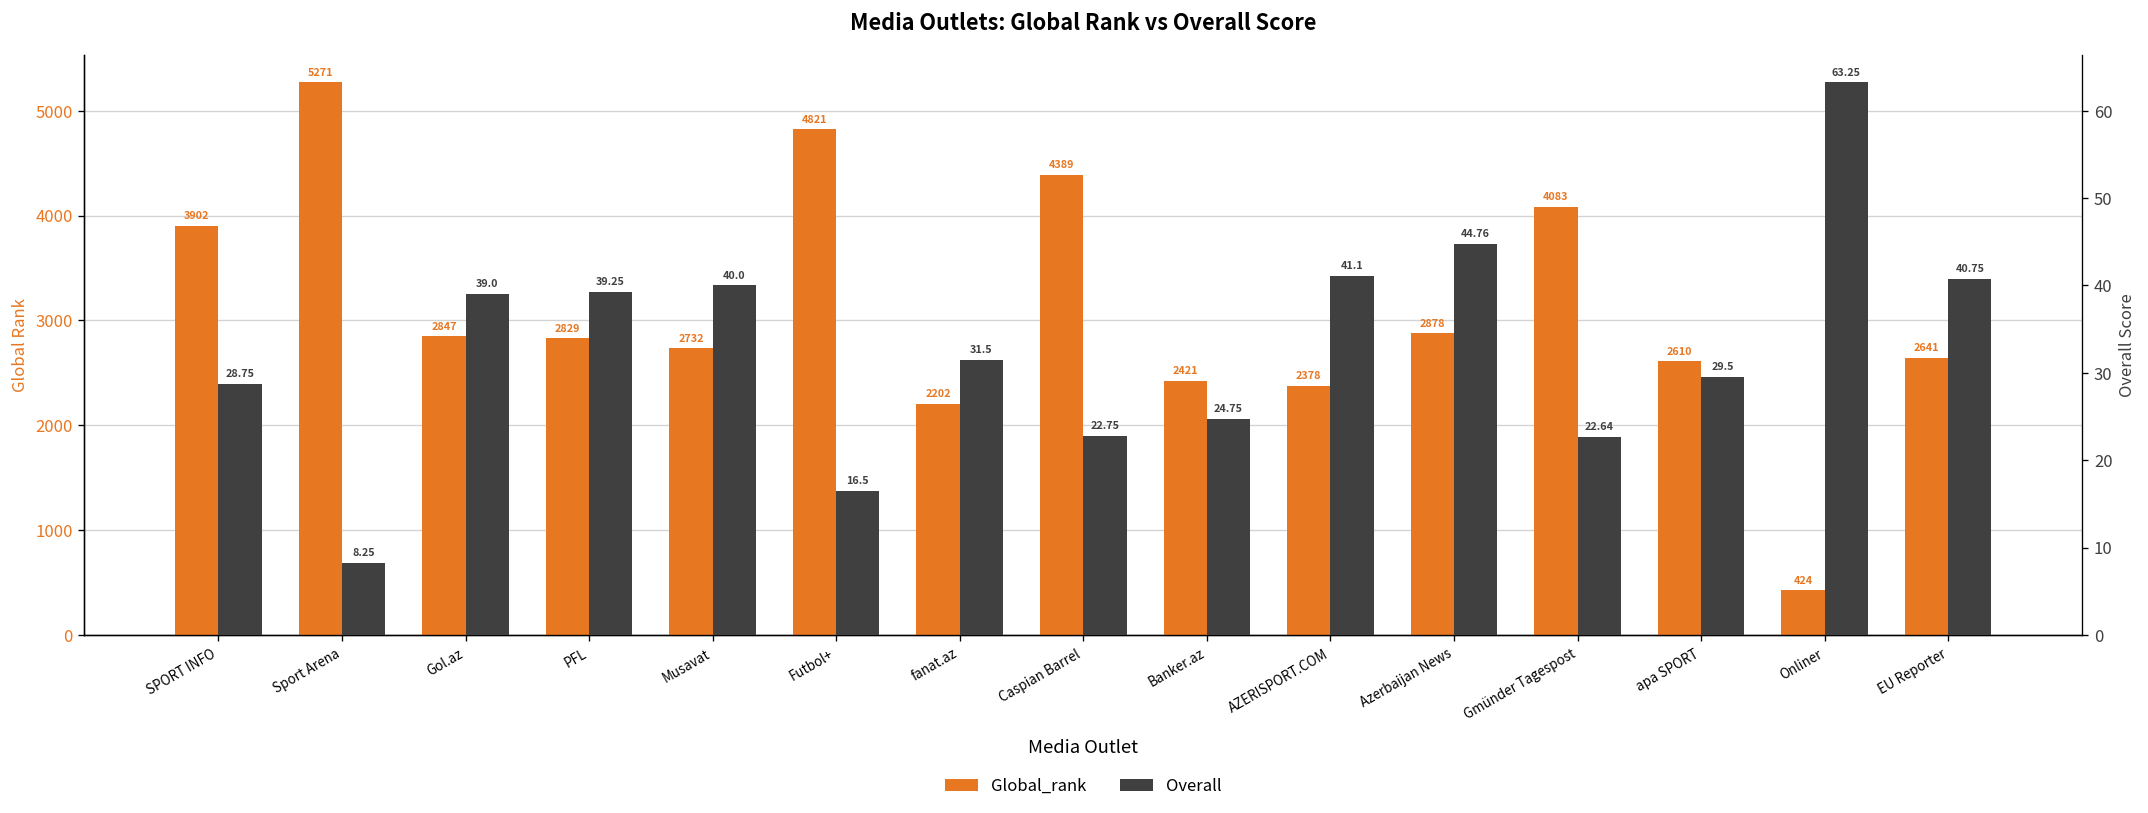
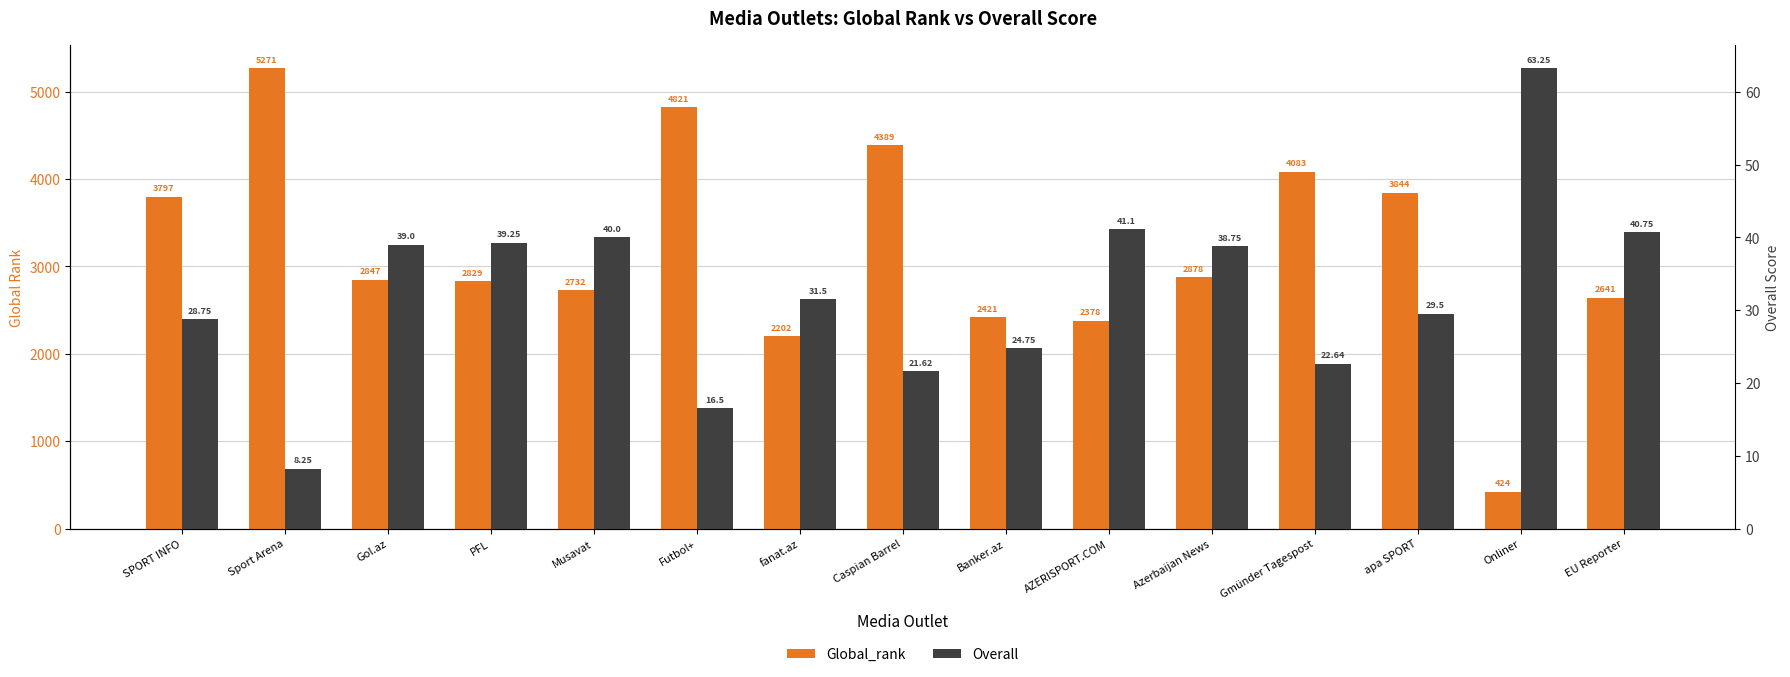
  {
    "Global_rank": {
-     "SPORT INFO": 3902,
+     "SPORT INFO": 3797,
      "Sport Arena": 5271,
      "Gol.az": 2847,
      "PFL": 2829,
      "Musavat": 2732,
      "Futbol+": 4821,
      "fanat.az": 2202,
      "Caspian Barrel": 4389,
      "Banker.az": 2421,
      "AZERISPORT.COM": 2378,
      "Azerbaijan News": 2878,
      "Gmünder Tagespost": 4083,
-     "apa SPORT": 2610,
+     "apa SPORT": 3844,
      "Onliner": 424,
      "EU Reporter": 2641
    },
    "Overall": {
      "SPORT INFO": 28.75,
      "Sport Arena": 8.25,
      "Gol.az": 39.0,
      "PFL": 39.25,
      "Musavat": 40.0,
      "Futbol+": 16.5,
      "fanat.az": 31.5,
-     "Caspian Barrel": 22.75,
+     "Caspian Barrel": 21.62,
      "Banker.az": 24.75,
      "AZERISPORT.COM": 41.1,
-     "Azerbaijan News": 44.76,
+     "Azerbaijan News": 38.75,
      "Gmünder Tagespost": 22.64,
      "apa SPORT": 29.5,
      "Onliner": 63.25,
      "EU Reporter": 40.75
    }
  }
